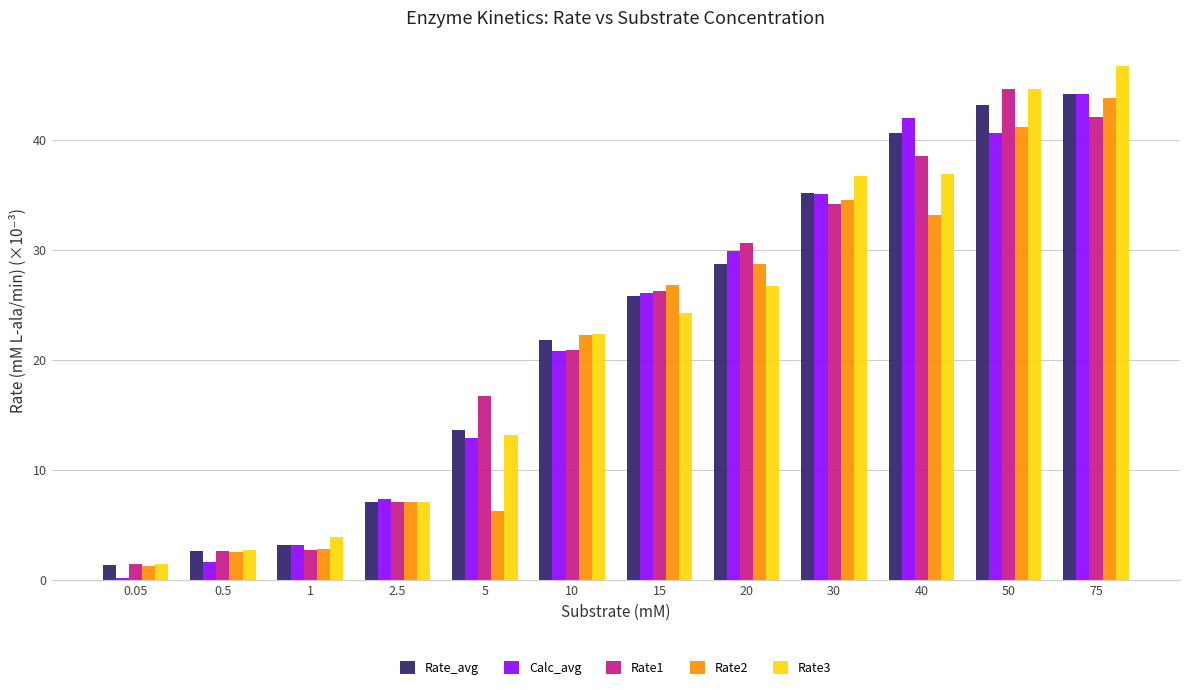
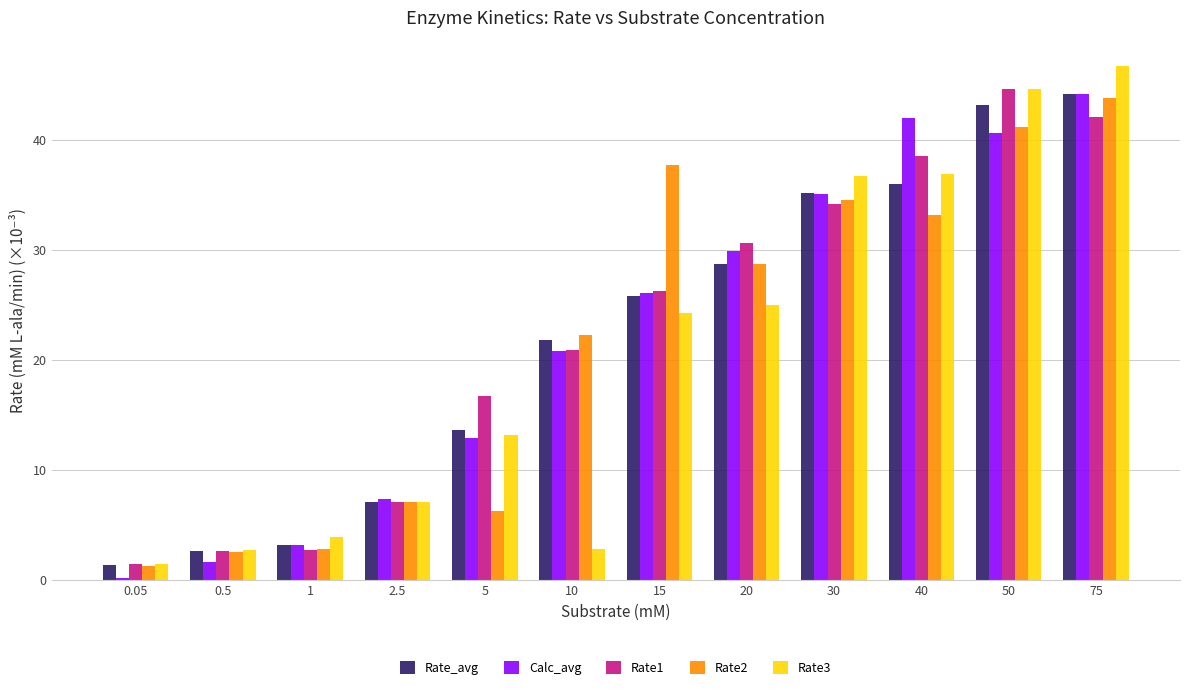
  {
    "Rate_avg": {
      "0.05": 1.4,
      "0.5": 2.6,
      "1": 3.2,
      "2.5": 7.1,
      "5": 13.7,
      "10": 21.9,
      "15": 25.8,
      "20": 28.7,
      "30": 35.2,
-     "40": 40.7,
+     "40": 36.0,
      "50": 43.2,
      "75": 44.2
    },
    "Calc_avg": {
      "0.5": 1.6,
      "1": 3.2,
      "2.5": 7.3,
      "5": 12.9,
      "10": 20.8,
      "15": 26.1,
      "20": 30.0,
      "30": 35.1,
      "40": 42.0,
      "50": 40.7,
      "75": 44.2
    },
    "Rate1": {
      "0.05": 1.4,
      "0.5": 2.6,
      "1": 2.8,
      "2.5": 7.1,
      "5": 16.7,
      "10": 20.9,
      "15": 26.3,
      "20": 30.6,
      "30": 34.2,
      "40": 38.6,
      "50": 44.7,
      "75": 42.1
    },
    "Rate2": {
      "0.05": 1.3,
      "0.5": 2.5,
      "1": 2.8,
      "2.5": 7.1,
      "5": 6.3,
      "10": 22.3,
-     "15": 26.9,
+     "15": 37.7,
      "20": 28.7,
      "30": 34.5,
      "40": 33.2,
      "50": 41.3,
      "75": 43.9
    },
    "Rate3": {
      "0.05": 1.4,
      "0.5": 2.7,
      "1": 3.9,
      "2.5": 7.1,
      "5": 13.2,
-     "10": 22.4,
+     "10": 2.8,
      "15": 24.3,
-     "20": 26.8,
+     "20": 25.0,
      "30": 36.7,
      "40": 36.9,
      "50": 44.7,
      "75": 46.7
    }
  }
